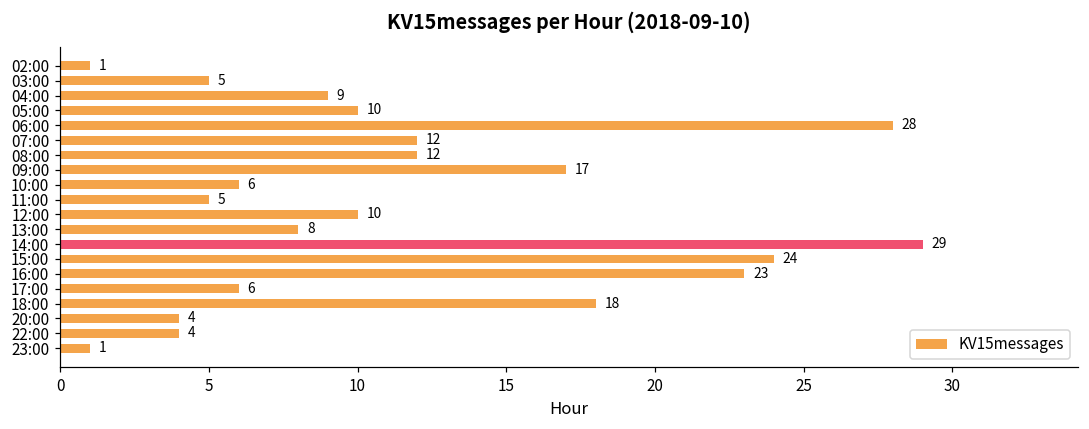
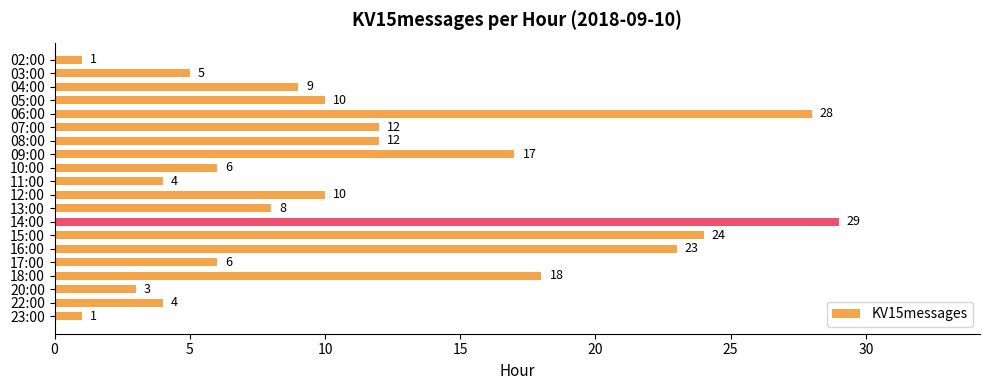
  {
    "02:00": 1,
    "03:00": 5,
    "04:00": 9,
    "05:00": 10,
    "06:00": 28,
    "07:00": 12,
    "08:00": 12,
    "09:00": 17,
    "10:00": 6,
-   "11:00": 5,
+   "11:00": 4,
    "12:00": 10,
    "13:00": 8,
    "14:00": 29,
    "15:00": 24,
    "16:00": 23,
    "17:00": 6,
    "18:00": 18,
-   "20:00": 4,
+   "20:00": 3,
    "22:00": 4,
    "23:00": 1
  }
